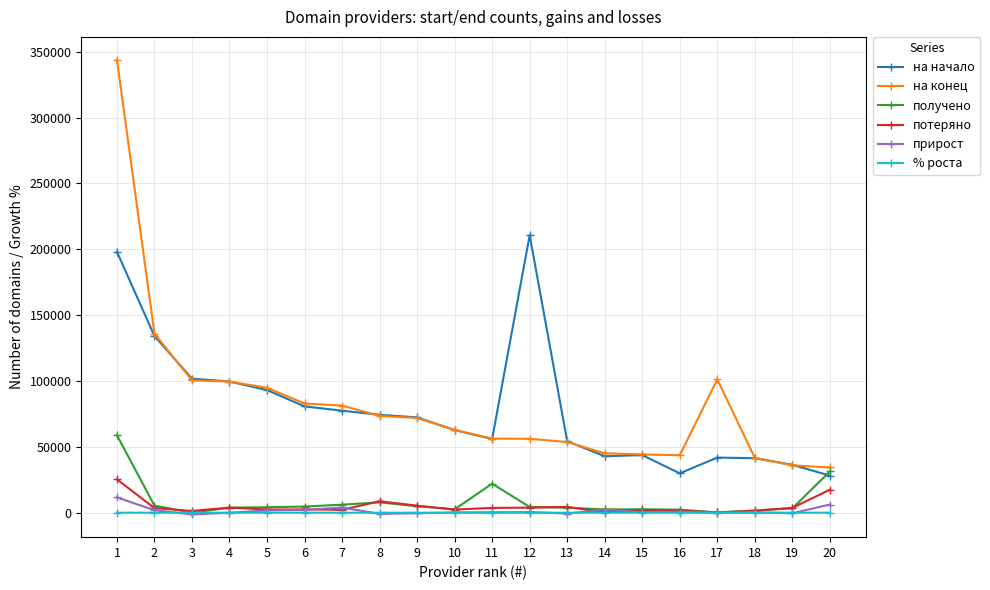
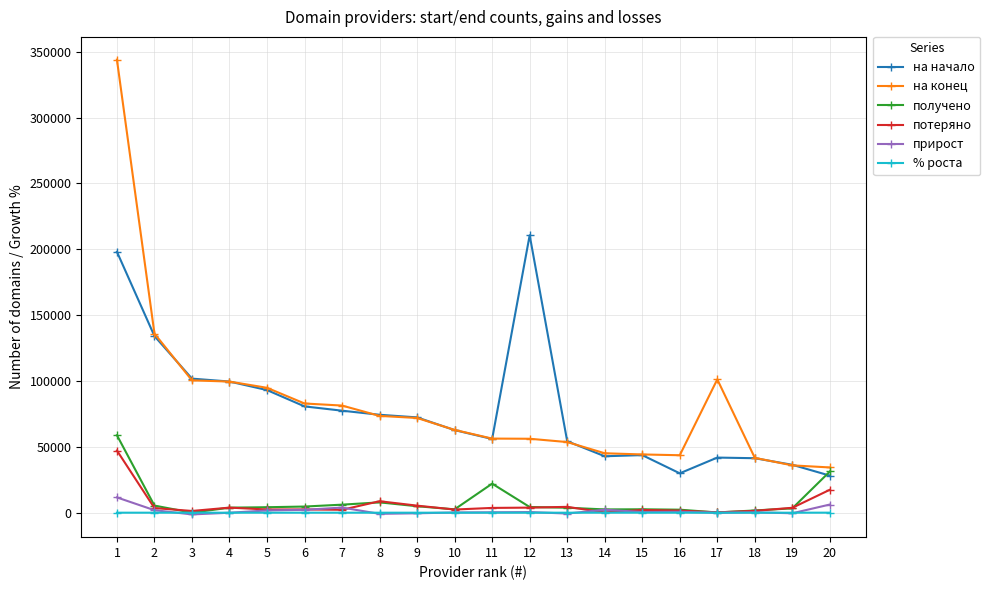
  {
    "на начало": {
      "1": 198000,
      "6": 81000,
      "7": 77000,
      "12": 211000,
      "14": 43000,
      "16": 30000,
      "17": 42000,
      "20": 28000
    },
    "на конец": {
      "1": 344000,
      "6": 83000,
      "7": 81000,
      "12": 56000,
      "14": 45000,
      "16": 44000,
      "17": 101000,
      "20": 34000
    },
    "получено": {
      "1": 59000,
      "6": 5000,
      "7": 6000,
      "11": 22000,
      "20": 31000
    },
    "потеряно": {
-     "1": 25000,
+     "1": 47000,
      "11": 4000,
      "20": 17000
    },
    "прирост": {
      "1": 12000,
      "20": 6000
    },
    "% роста": {
      "1": 0,
      "2": 0,
      "6": 0,
      "7": 0,
      "20": 0
    }
  }
